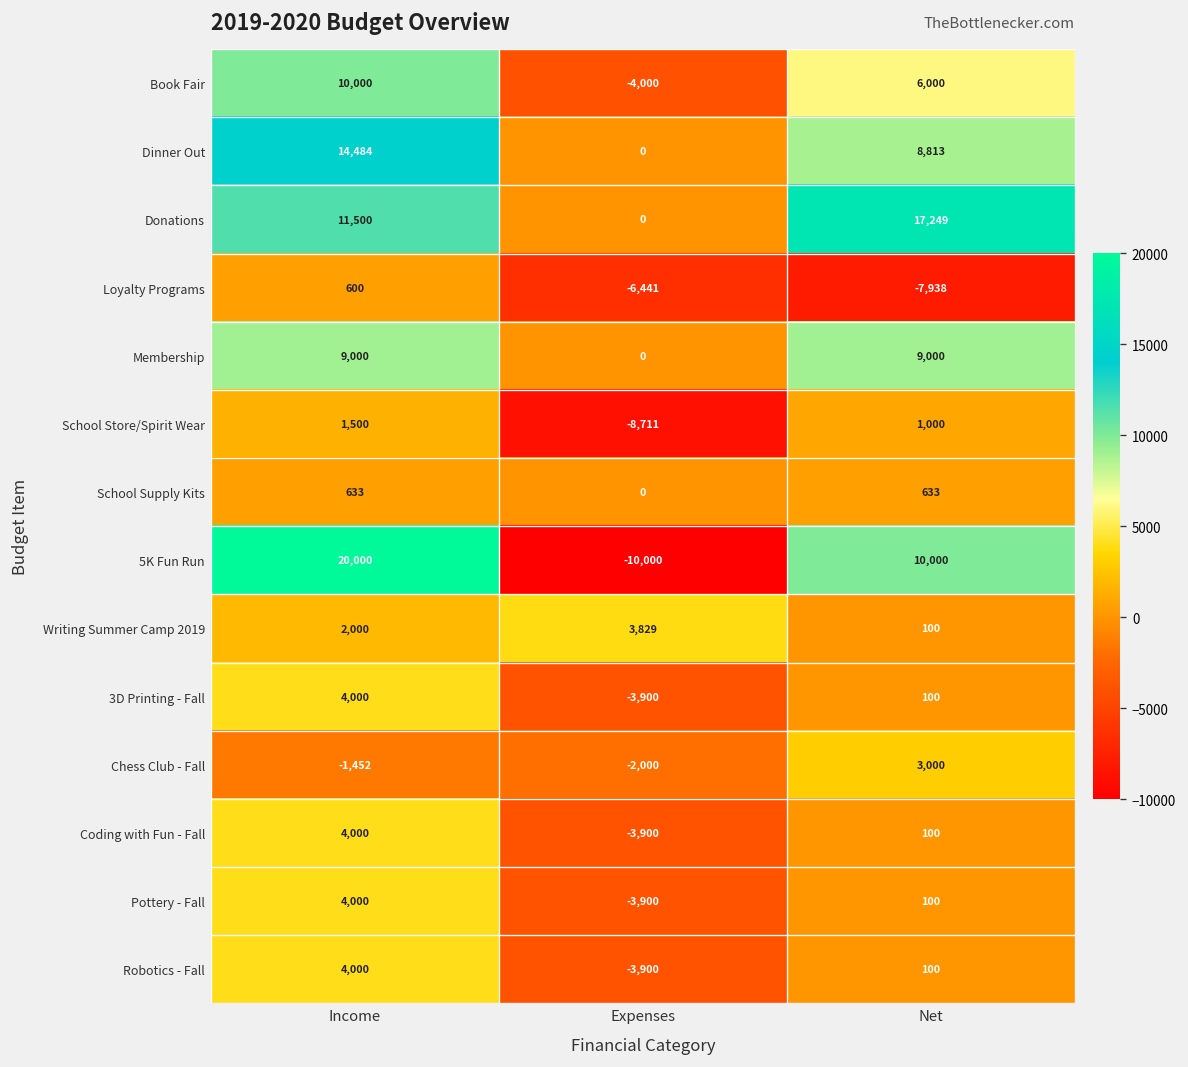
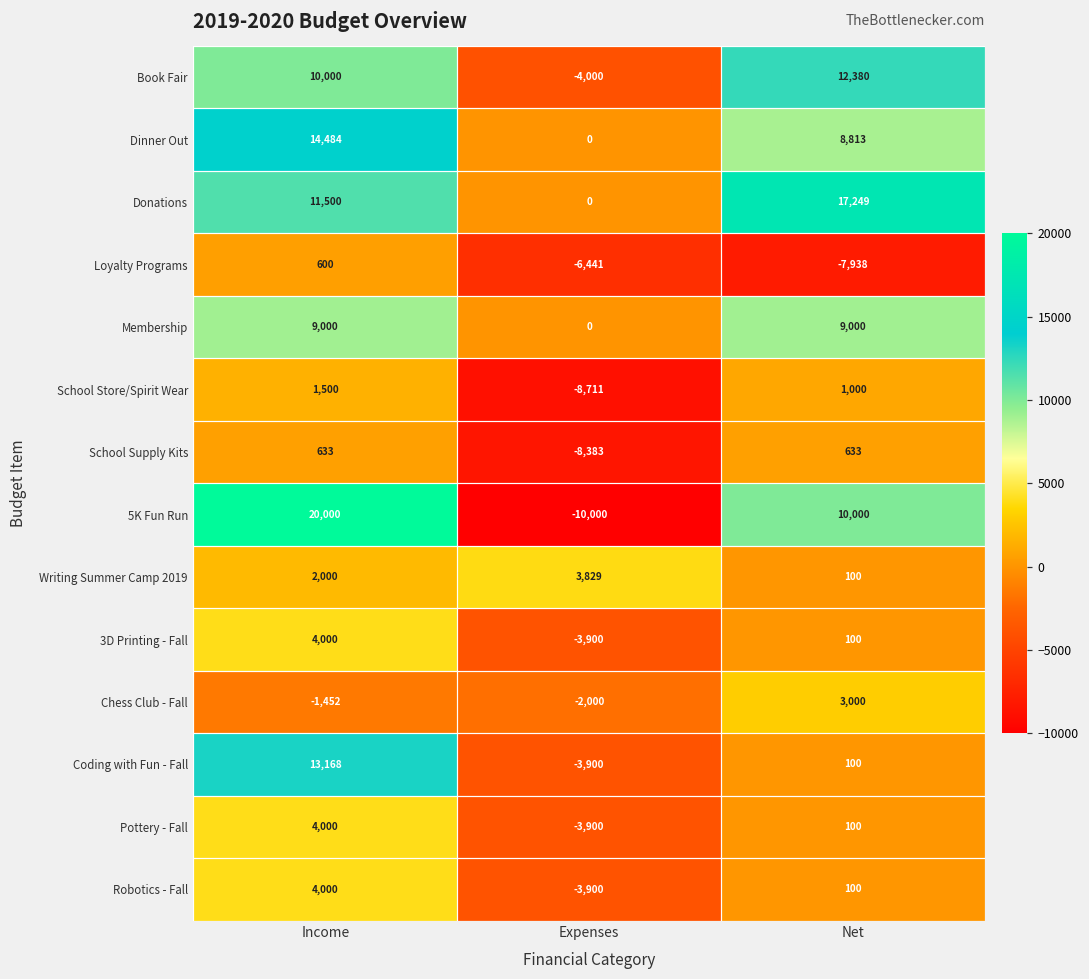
  {
    "Book Fair": {
      "Income": "10,000",
      "Expenses": "-4,000",
-     "Net": "6,000"
+     "Net": "12,380"
    },
    "Dinner Out": {
      "Income": "14,484",
      "Expenses": "0",
      "Net": "8,813"
    },
    "Donations": {
      "Income": "11,500",
      "Expenses": "0",
      "Net": "17,249"
    },
    "Loyalty Programs": {
      "Income": "600",
      "Expenses": "-6,441",
      "Net": "-7,938"
    },
    "Membership": {
      "Income": "9,000",
      "Expenses": "0",
      "Net": "9,000"
    },
    "School Store/Spirit Wear": {
      "Income": "1,500",
      "Expenses": "-8,711",
      "Net": "1,000"
    },
    "School Supply Kits": {
      "Income": "633",
-     "Expenses": "0",
+     "Expenses": "-8,383",
      "Net": "633"
    },
    "5K Fun Run": {
      "Income": "20,000",
      "Expenses": "-10,000",
      "Net": "10,000"
    },
    "Writing Summer Camp 2019": {
      "Income": "2,000",
      "Expenses": "3,829",
      "Net": "100"
    },
    "3D Printing - Fall": {
      "Income": "4,000",
      "Expenses": "-3,900",
      "Net": "100"
    },
    "Chess Club - Fall": {
      "Income": "-1,452",
      "Expenses": "-2,000",
      "Net": "3,000"
    },
    "Coding with Fun - Fall": {
-     "Income": "4,000",
+     "Income": "13,168",
      "Expenses": "-3,900",
      "Net": "100"
    },
    "Pottery - Fall": {
      "Income": "4,000",
      "Expenses": "-3,900",
      "Net": "100"
    },
    "Robotics - Fall": {
      "Income": "4,000",
      "Expenses": "-3,900",
      "Net": "100"
    }
  }
